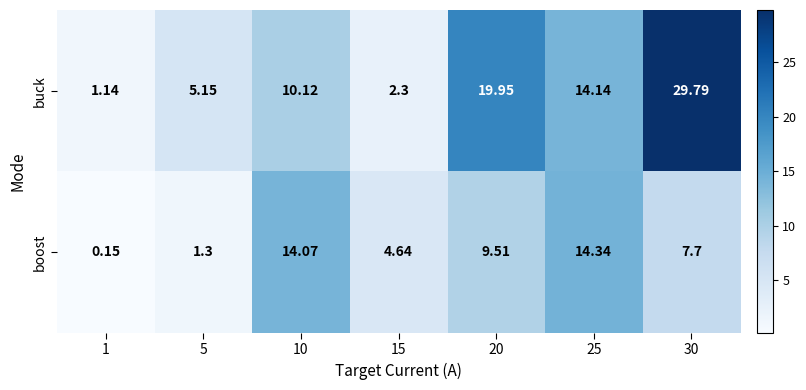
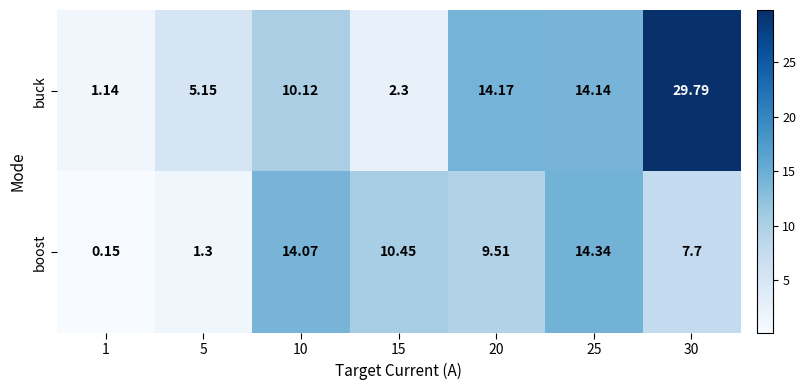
  {
    "buck": {
      "1": 1.14,
      "5": 5.15,
      "10": 10.12,
      "15": 2.3,
-     "20": 19.95,
+     "20": 14.17,
      "25": 14.14,
      "30": 29.79
    },
    "boost": {
      "1": 0.15,
      "5": 1.3,
      "10": 14.07,
-     "15": 4.64,
+     "15": 10.45,
      "20": 9.51,
      "25": 14.34,
      "30": 7.7
    }
  }
